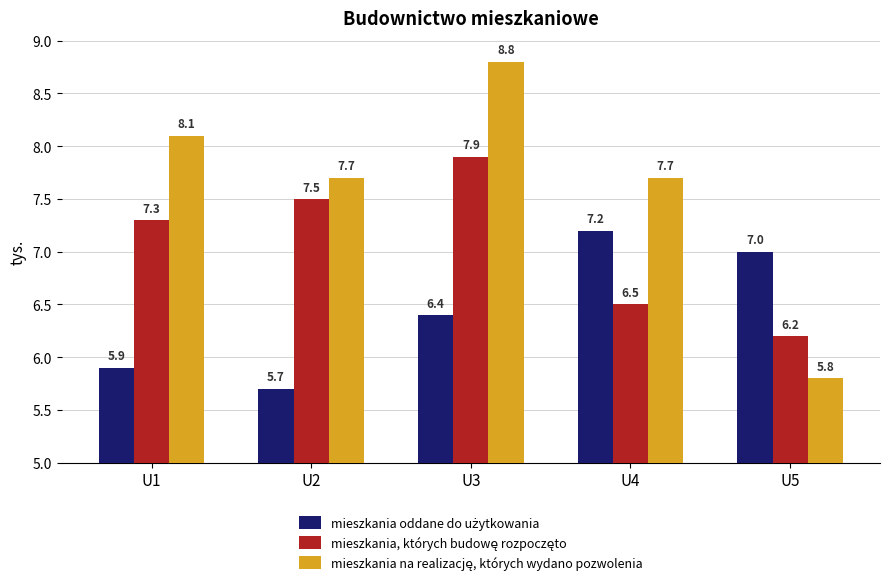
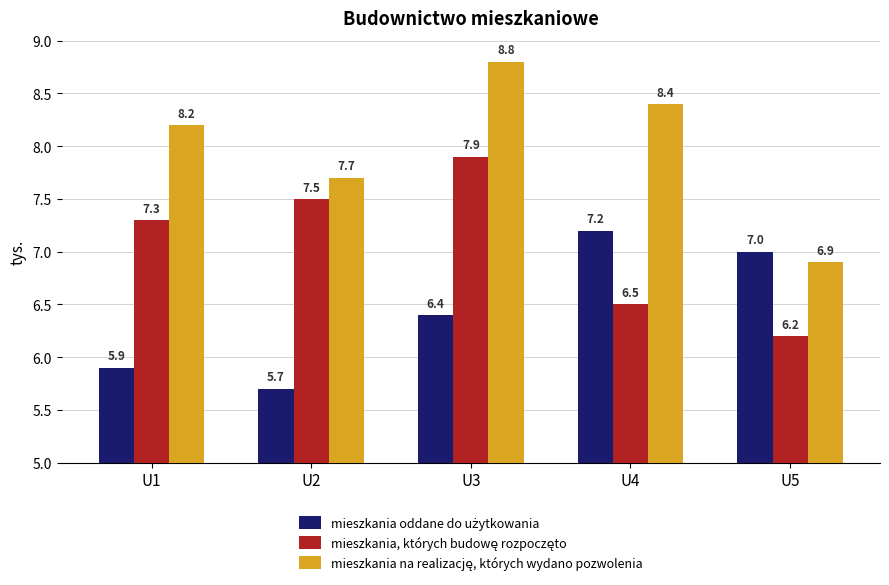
  {
    "mieszkania oddane do użytkowania": {
      "U1": 5.9,
      "U2": 5.7,
      "U3": 6.4,
      "U4": 7.2,
      "U5": 7.0
    },
    "mieszkania, których budowę rozpoczęto": {
      "U1": 7.3,
      "U2": 7.5,
      "U3": 7.9,
      "U4": 6.5,
      "U5": 6.2
    },
    "mieszkania na realizację, których wydano pozwolenia": {
-     "U1": 8.1,
+     "U1": 8.2,
      "U2": 7.7,
      "U3": 8.8,
-     "U4": 7.7,
-     "U5": 5.8
+     "U4": 8.4,
+     "U5": 6.9
    }
  }
